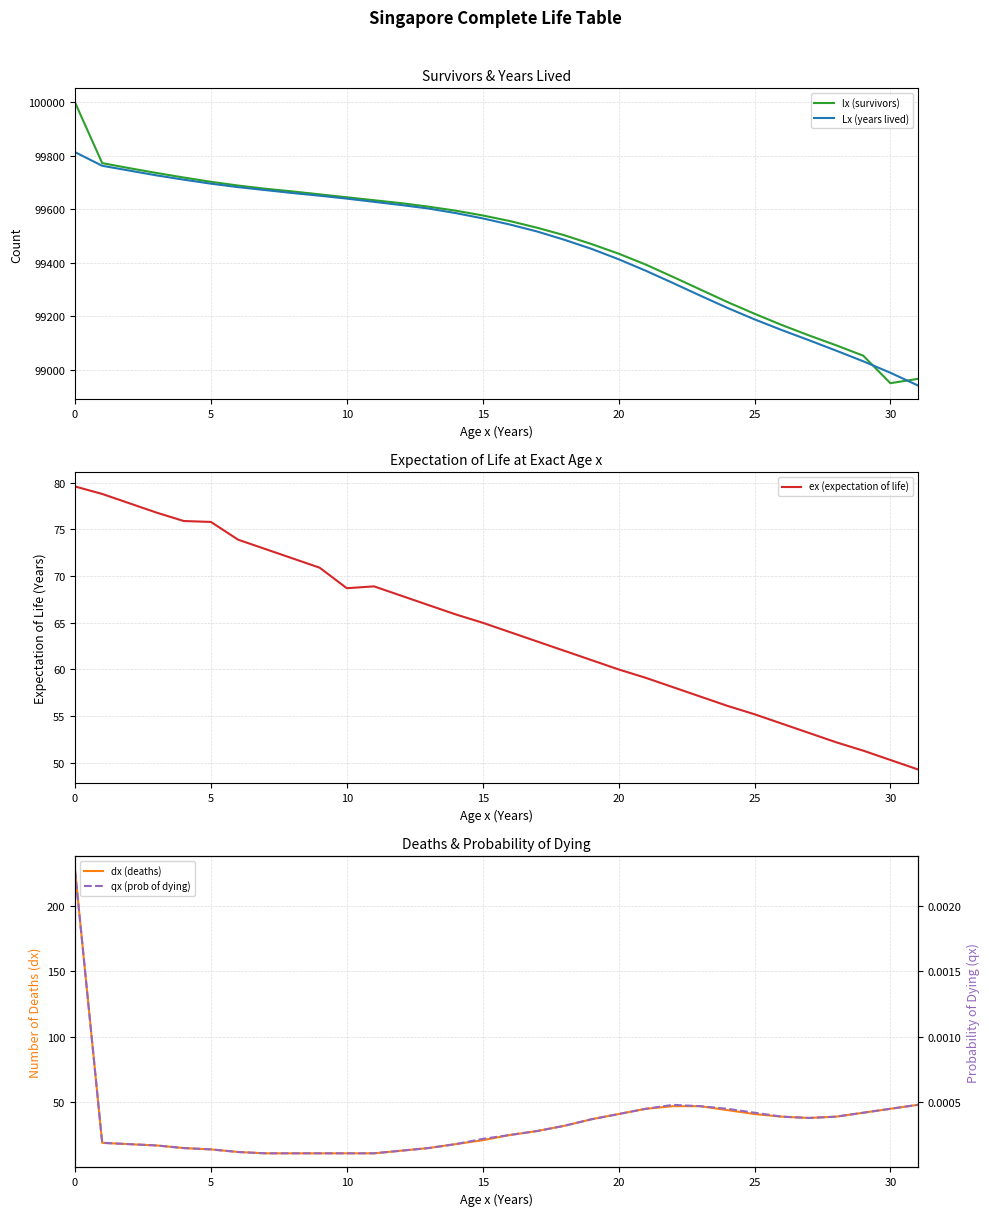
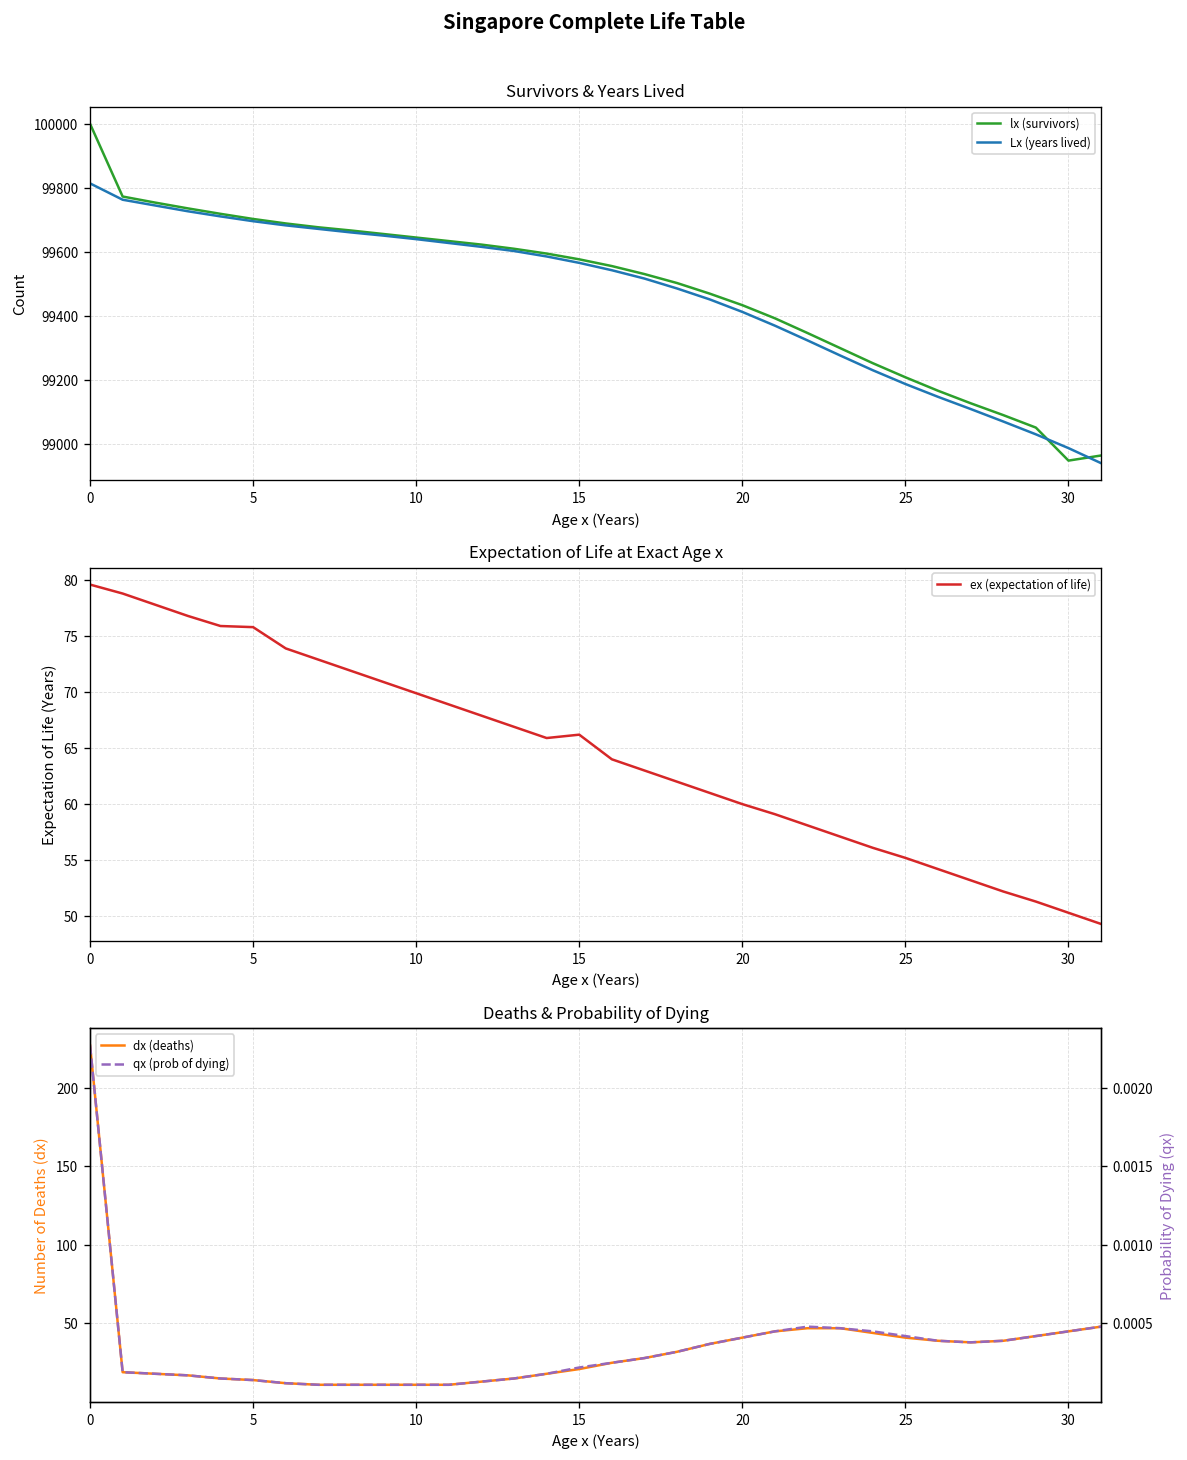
  {
    "Survivors & Years Lived": {
      "lx (survivors)": {
        "0": 100000,
        "15": 99580,
        "20": 99430,
        "25": 99210,
        "30": 98950
      },
      "Lx (years lived)": {
        "0": 99810,
        "15": 99570,
        "20": 99410,
        "25": 99190,
        "30": 98990
      }
    },
    "Expectation of Life at Exact Age x": {
      "0": 80,
      "5": 76,
-     "10": 69,
-     "15": 65,
+     "10": 70,
+     "15": 66,
      "20": 60,
      "25": 55,
      "30": 50
    }
  }
